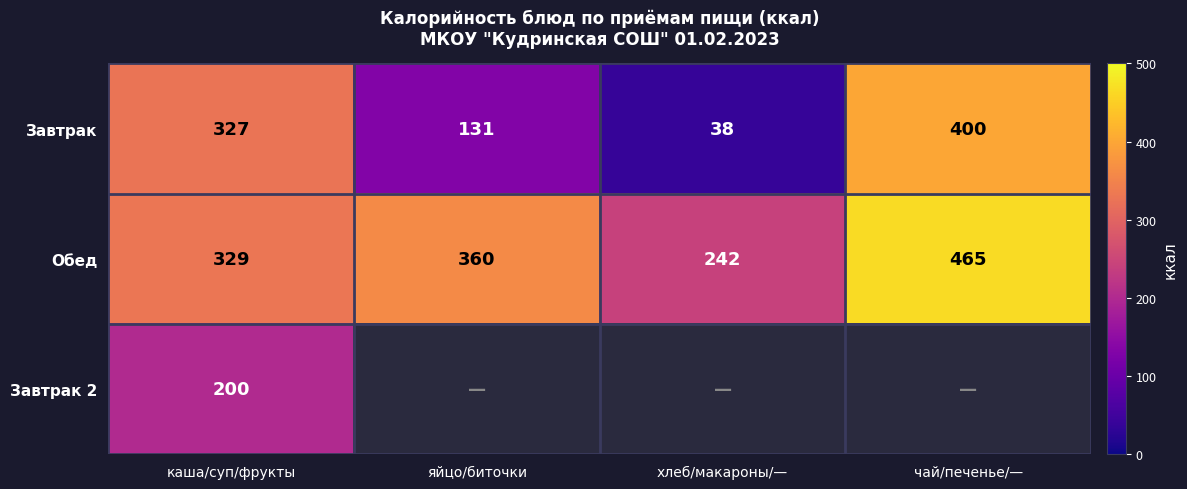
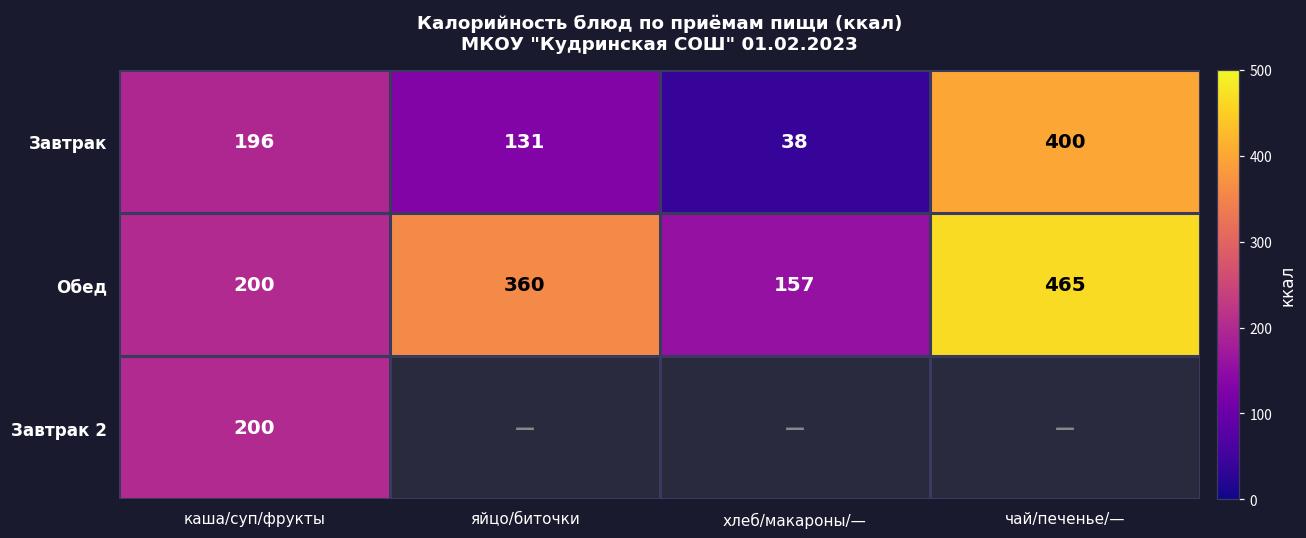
  {
    "Завтрак": {
-     "каша/суп/фрукты": 327,
+     "каша/суп/фрукты": 196,
      "яйцо/биточки": 131,
      "хлеб/макароны/—": 38,
      "чай/печенье/—": 400
    },
    "Обед": {
-     "каша/суп/фрукты": 329,
+     "каша/суп/фрукты": 200,
      "яйцо/биточки": 360,
-     "хлеб/макароны/—": 242,
+     "хлеб/макароны/—": 157,
      "чай/печенье/—": 465
    },
    "Завтрак 2": {
      "каша/суп/фрукты": 200
    }
  }
